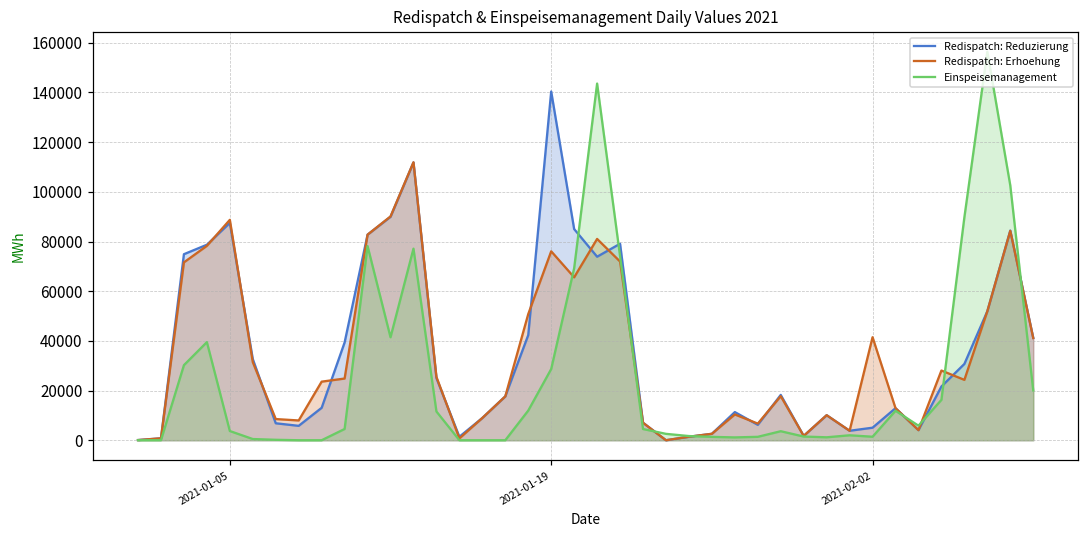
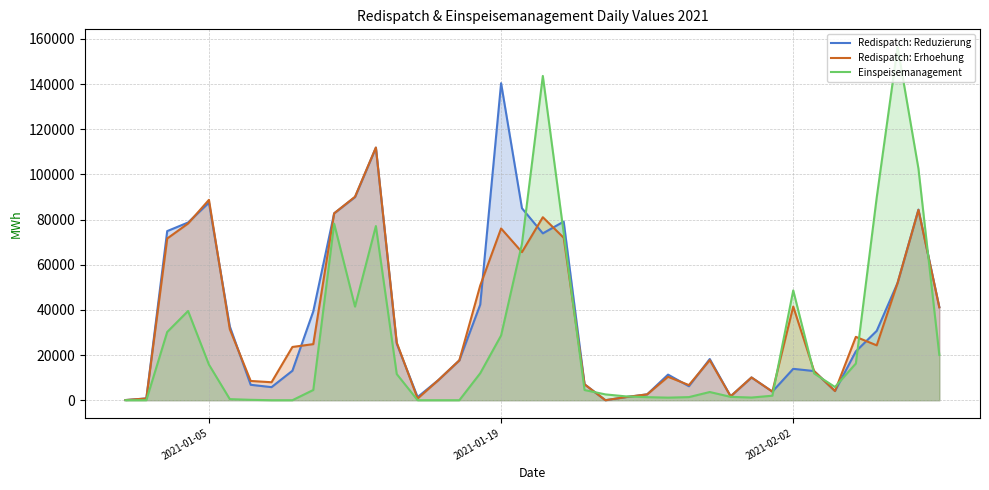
  {
    "Redispatch: Reduzierung": {
      "2021-01-05": 87000,
      "2021-01-19": 140000,
-     "2021-02-02": 5000
+     "2021-02-02": 14000
    },
    "Redispatch: Erhoehung": {
      "2021-01-05": 89000,
      "2021-01-19": 76000,
      "2021-02-02": 41000
    },
    "Einspeisemanagement": {
-     "2021-01-05": 4000,
+     "2021-01-05": 16000,
      "2021-01-19": 29000,
-     "2021-02-02": 1000
+     "2021-02-02": 49000
    }
  }
